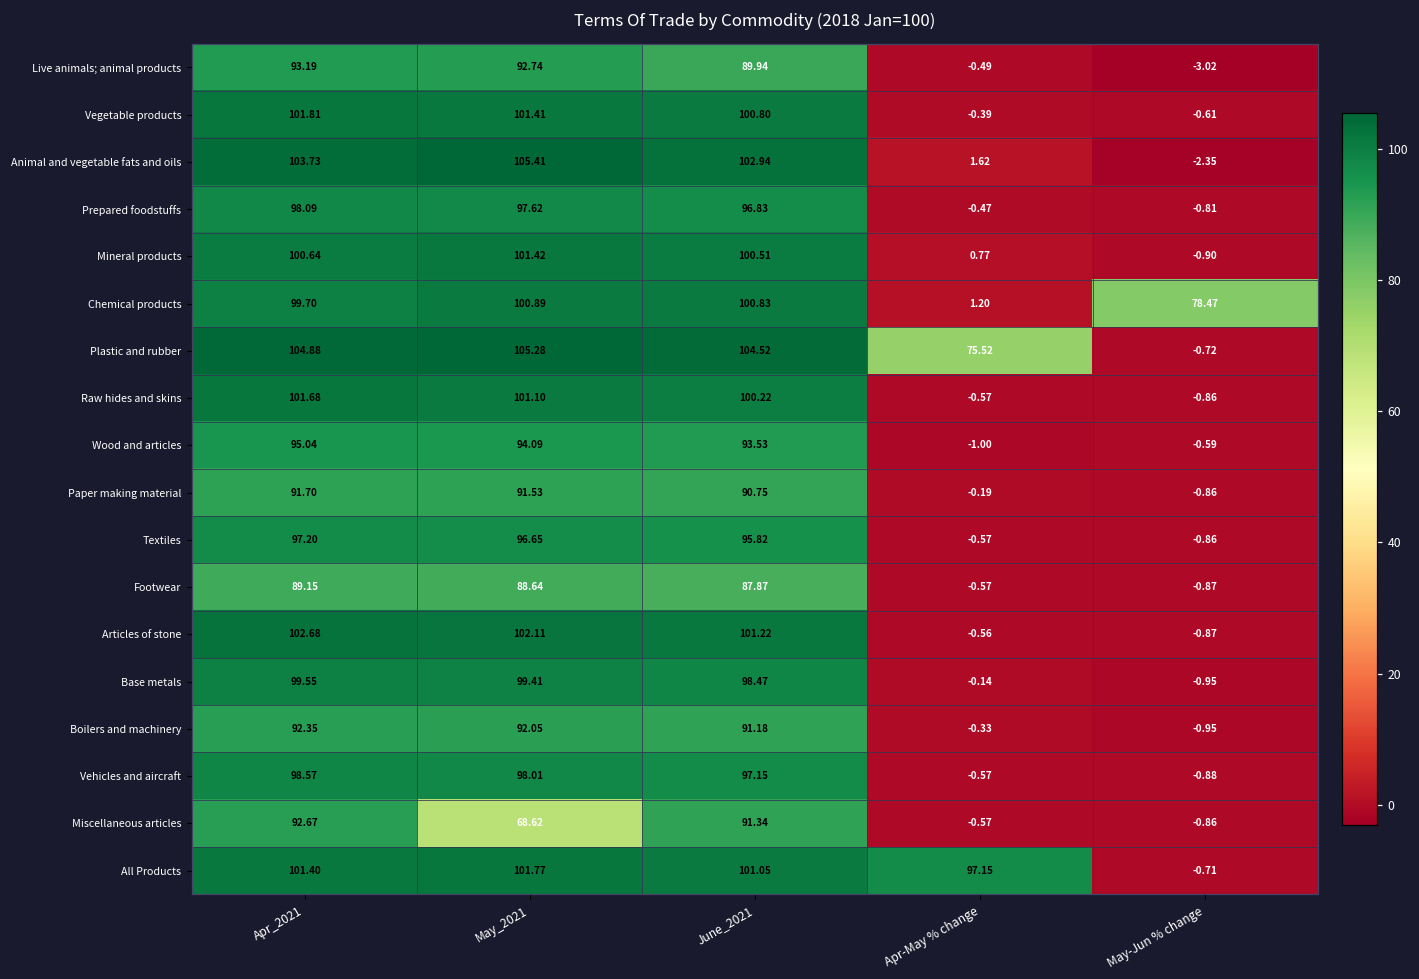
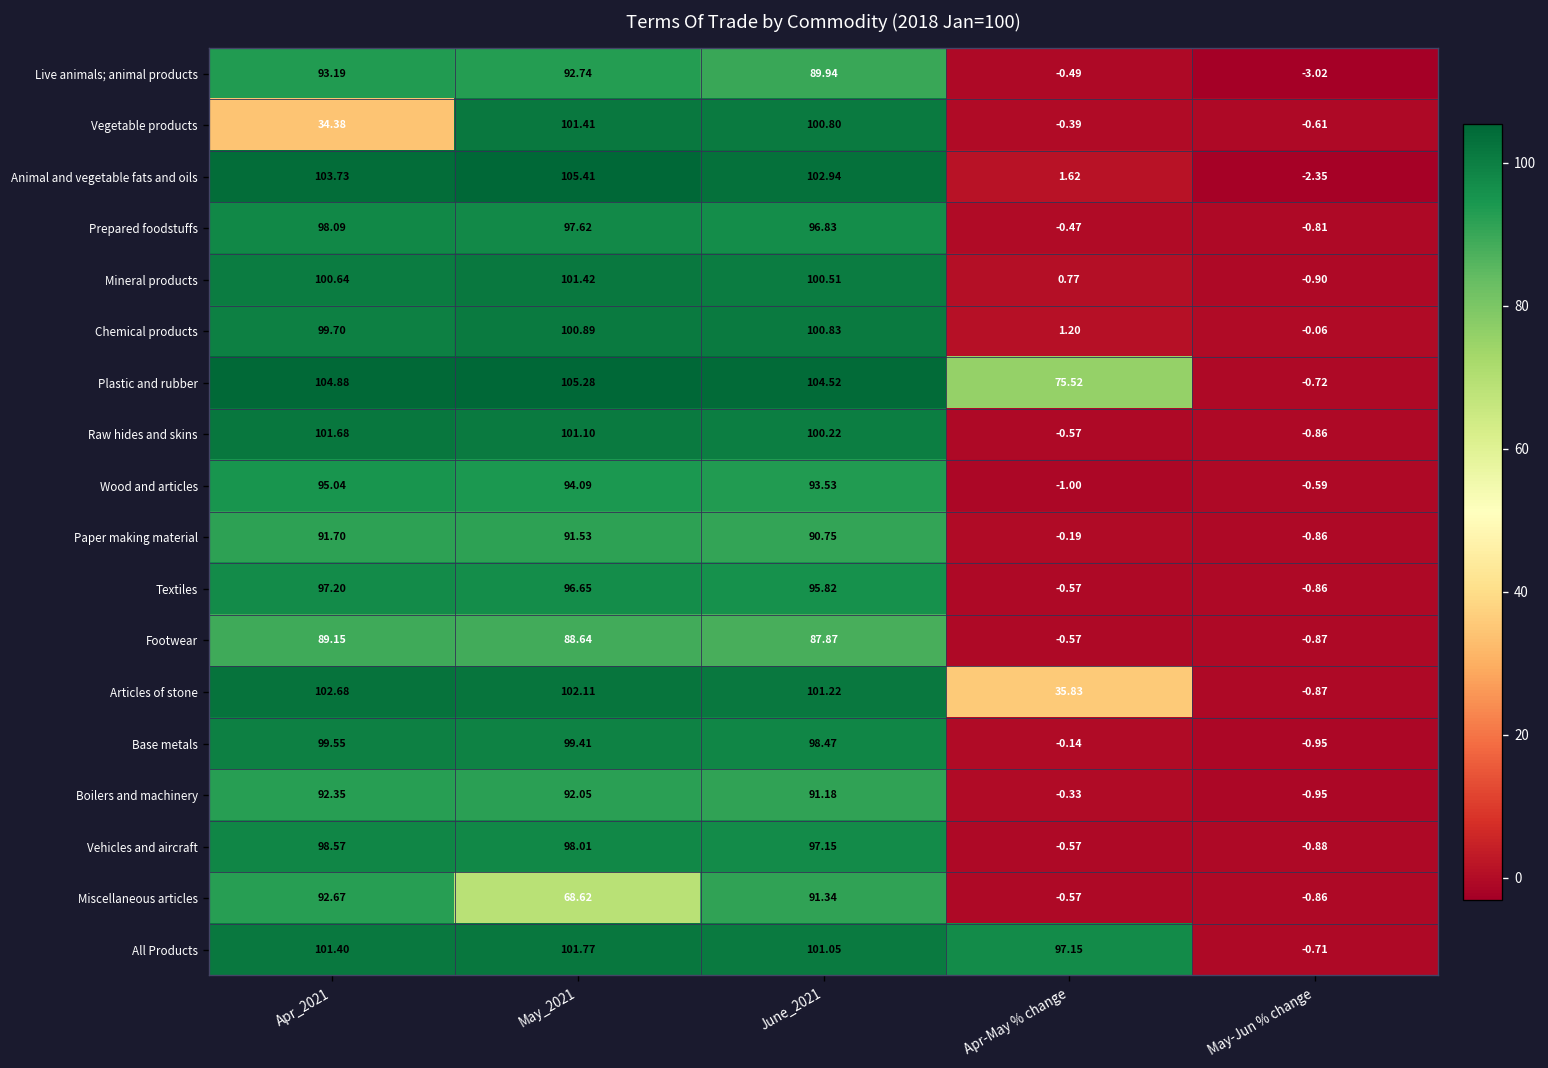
  {
    "Live animals; animal products": {
      "Apr_2021": 93.19,
      "May_2021": 92.74,
      "June_2021": 89.94,
      "Apr-May % change": -0.49,
      "May-Jun % change": -3.02
    },
    "Vegetable products": {
-     "Apr_2021": 101.81,
+     "Apr_2021": 34.38,
      "May_2021": 101.41,
      "June_2021": 100.80,
      "Apr-May % change": -0.39,
      "May-Jun % change": -0.61
    },
    "Animal and vegetable fats and oils": {
      "Apr_2021": 103.73,
      "May_2021": 105.41,
      "June_2021": 102.94,
      "Apr-May % change": 1.62,
      "May-Jun % change": -2.35
    },
    "Prepared foodstuffs": {
      "Apr_2021": 98.09,
      "May_2021": 97.62,
      "June_2021": 96.83,
      "Apr-May % change": -0.47,
      "May-Jun % change": -0.81
    },
    "Mineral products": {
      "Apr_2021": 100.64,
      "May_2021": 101.42,
      "June_2021": 100.51,
      "Apr-May % change": 0.77,
      "May-Jun % change": -0.90
    },
    "Chemical products": {
      "Apr_2021": 99.70,
      "May_2021": 100.89,
      "June_2021": 100.83,
      "Apr-May % change": 1.20,
-     "May-Jun % change": 78.47
+     "May-Jun % change": -0.06
    },
    "Plastic and rubber": {
      "Apr_2021": 104.88,
      "May_2021": 105.28,
      "June_2021": 104.52,
      "Apr-May % change": 75.52,
      "May-Jun % change": -0.72
    },
    "Raw hides and skins": {
      "Apr_2021": 101.68,
      "May_2021": 101.10,
      "June_2021": 100.22,
      "Apr-May % change": -0.57,
      "May-Jun % change": -0.86
    },
    "Wood and articles": {
      "Apr_2021": 95.04,
      "May_2021": 94.09,
      "June_2021": 93.53,
      "Apr-May % change": -1.00,
      "May-Jun % change": -0.59
    },
    "Paper making material": {
      "Apr_2021": 91.70,
      "May_2021": 91.53,
      "June_2021": 90.75,
      "Apr-May % change": -0.19,
      "May-Jun % change": -0.86
    },
    "Textiles": {
      "Apr_2021": 97.20,
      "May_2021": 96.65,
      "June_2021": 95.82,
      "Apr-May % change": -0.57,
      "May-Jun % change": -0.86
    },
    "Footwear": {
      "Apr_2021": 89.15,
      "May_2021": 88.64,
      "June_2021": 87.87,
      "Apr-May % change": -0.57,
      "May-Jun % change": -0.87
    },
    "Articles of stone": {
      "Apr_2021": 102.68,
      "May_2021": 102.11,
      "June_2021": 101.22,
-     "Apr-May % change": -0.56,
+     "Apr-May % change": 35.83,
      "May-Jun % change": -0.87
    },
    "Base metals": {
      "Apr_2021": 99.55,
      "May_2021": 99.41,
      "June_2021": 98.47,
      "Apr-May % change": -0.14,
      "May-Jun % change": -0.95
    },
    "Boilers and machinery": {
      "Apr_2021": 92.35,
      "May_2021": 92.05,
      "June_2021": 91.18,
      "Apr-May % change": -0.33,
      "May-Jun % change": -0.95
    },
    "Vehicles and aircraft": {
      "Apr_2021": 98.57,
      "May_2021": 98.01,
      "June_2021": 97.15,
      "Apr-May % change": -0.57,
      "May-Jun % change": -0.88
    },
    "Miscellaneous articles": {
      "Apr_2021": 92.67,
      "May_2021": 68.62,
      "June_2021": 91.34,
      "Apr-May % change": -0.57,
      "May-Jun % change": -0.86
    },
    "All Products": {
      "Apr_2021": 101.40,
      "May_2021": 101.77,
      "June_2021": 101.05,
      "Apr-May % change": 97.15,
      "May-Jun % change": -0.71
    }
  }
